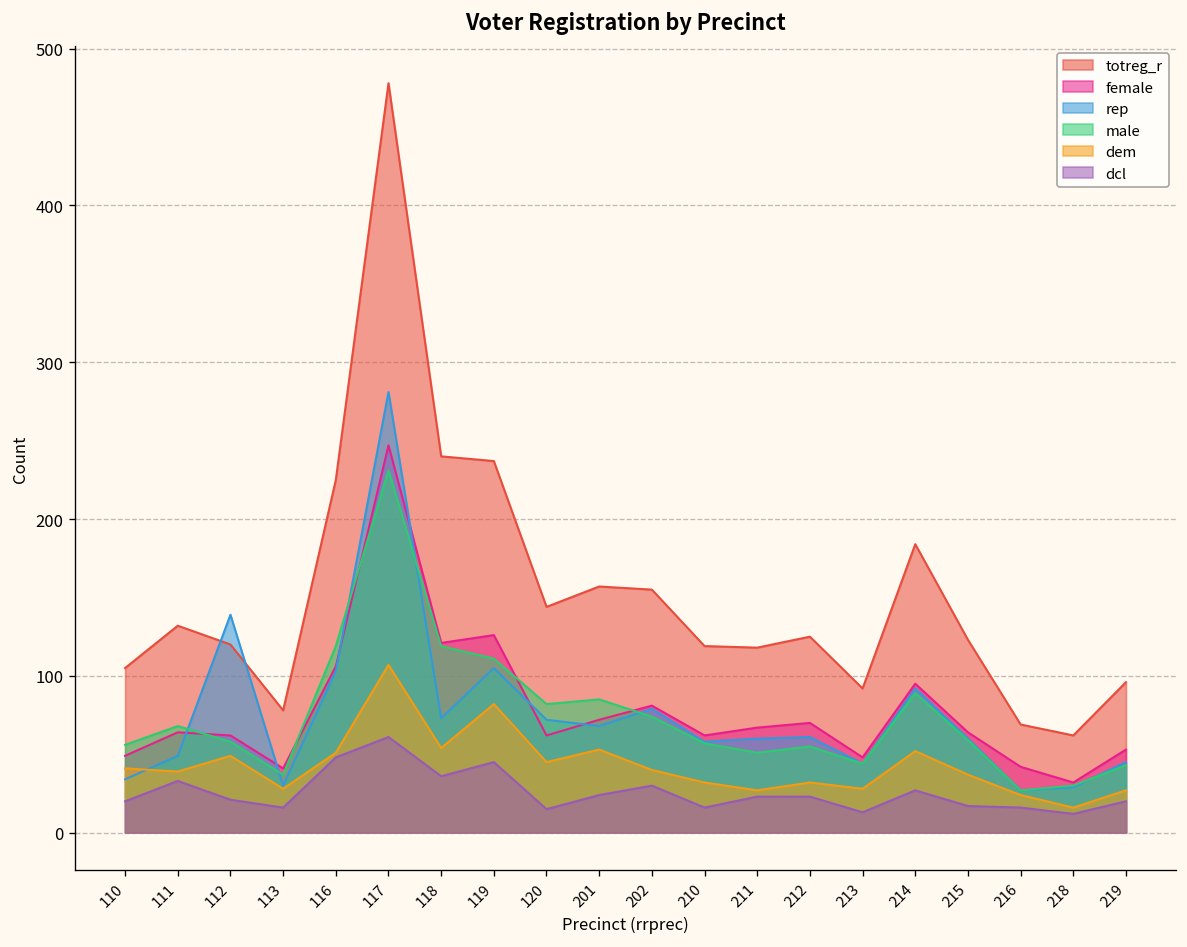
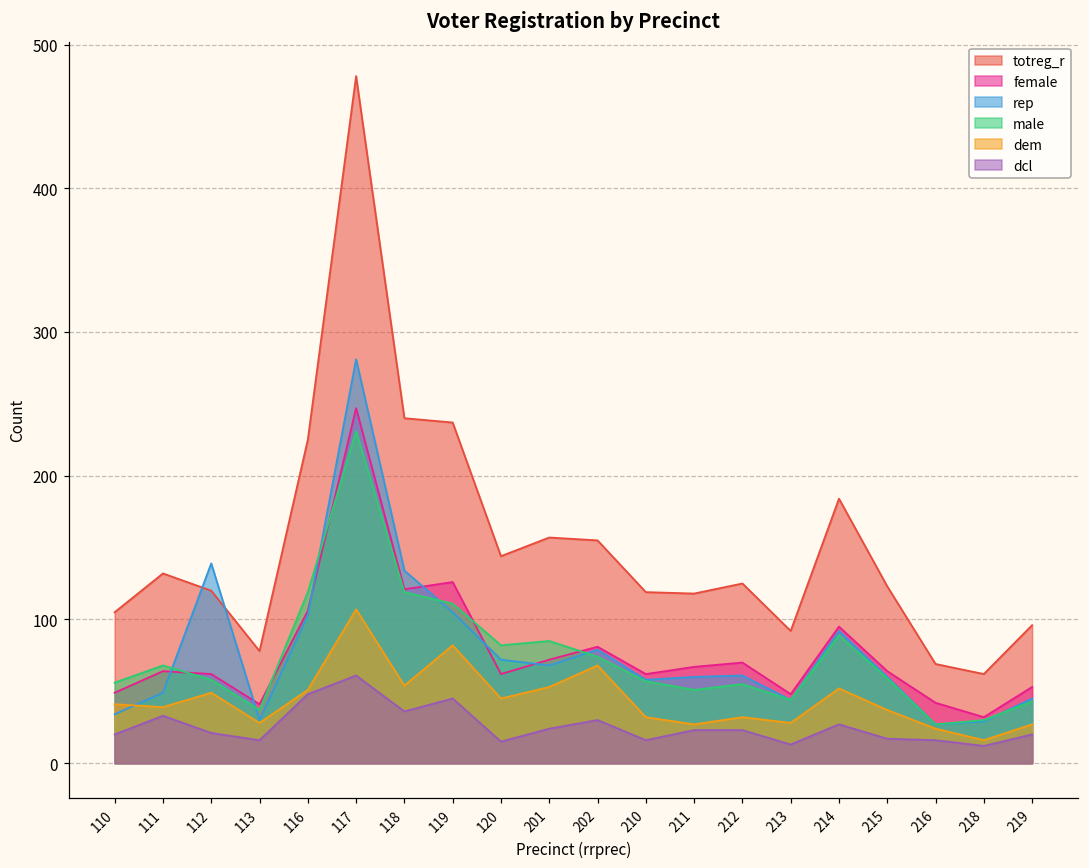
  {
    "totreg_r": {
      "110": 105,
      "111": 132,
      "112": 120,
      "113": 78,
      "116": 225,
      "117": 478,
      "118": 240,
      "119": 237,
      "120": 144,
      "201": 157,
      "202": 155,
      "210": 119,
      "211": 118,
      "212": 125,
      "213": 92,
      "214": 184,
      "215": 123,
      "216": 69,
      "218": 62,
      "219": 96
    },
    "female": {
      "110": 49,
      "111": 64,
      "112": 62,
      "113": 41,
      "116": 106,
      "117": 247,
      "118": 121,
      "119": 126,
      "120": 62,
      "201": 72,
      "202": 81,
      "210": 62,
      "211": 67,
      "212": 70,
      "213": 48,
      "214": 95,
      "215": 64,
      "216": 42,
      "218": 32,
      "219": 53
    },
    "rep": {
      "110": 34,
      "111": 49,
      "112": 139,
      "113": 30,
      "116": 103,
      "117": 281,
-     "118": 73,
+     "118": 134,
      "119": 105,
      "120": 72,
      "201": 68,
      "202": 79,
      "211": 60,
      "212": 61,
      "214": 92,
      "219": 45
    },
    "male": {
      "110": 56,
      "111": 68,
      "112": 58,
      "113": 37,
      "116": 119,
      "117": 231,
      "118": 119,
      "119": 111,
      "120": 82,
      "201": 85,
      "202": 74,
      "211": 51,
      "212": 55,
      "214": 89,
      "219": 43
    },
    "dem": {
      "110": 41,
      "111": 39,
      "112": 49,
      "113": 28,
      "116": 51,
      "117": 107,
      "118": 54,
      "119": 82,
      "120": 45,
      "201": 53,
-     "202": 40,
+     "202": 68,
      "210": 32,
      "211": 27,
      "212": 32,
      "213": 28,
      "214": 52,
      "215": 37,
      "216": 24,
      "218": 16,
      "219": 27
    },
    "dcl": {
      "110": 20,
      "111": 33,
      "112": 21,
      "113": 16,
      "116": 48,
      "117": 61,
      "118": 36,
      "119": 45,
      "120": 15,
      "201": 24,
      "202": 30,
      "210": 16,
      "211": 23,
      "212": 23,
      "213": 13,
      "214": 27,
      "215": 17,
      "216": 16,
      "218": 12,
      "219": 20
    }
  }
